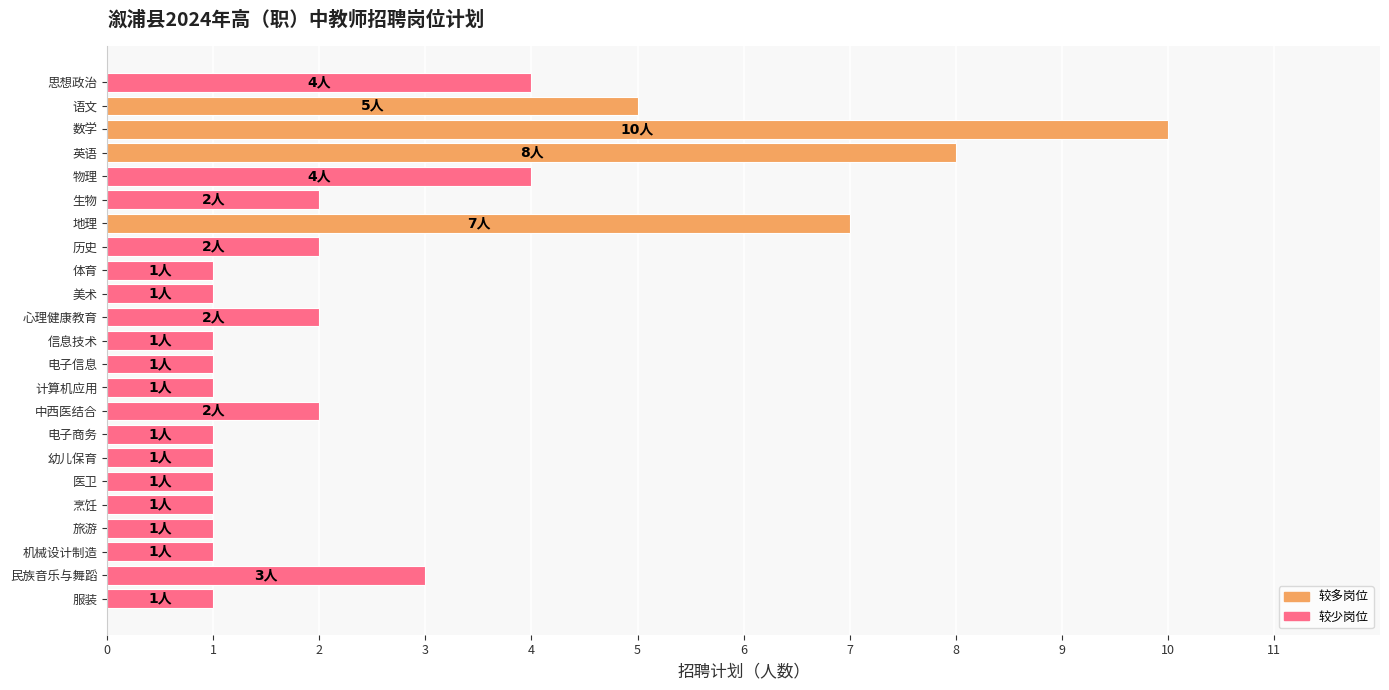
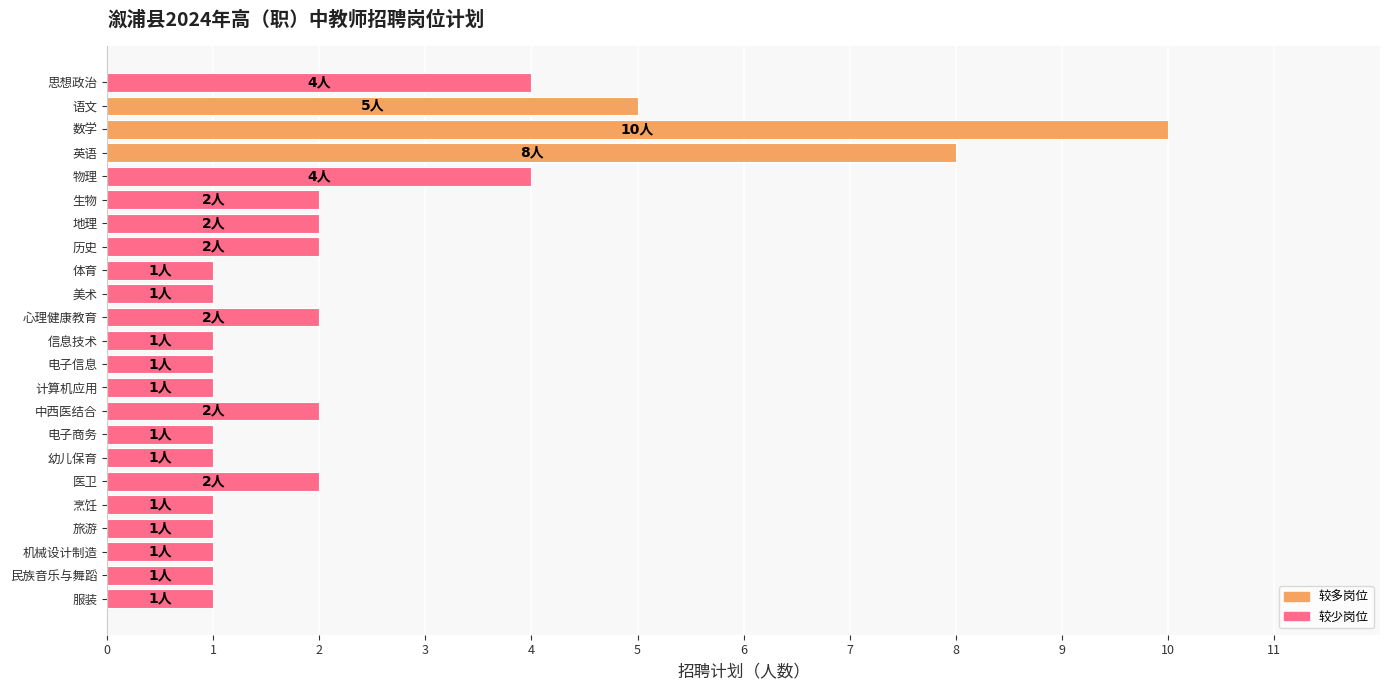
  {
    "思想政治": "4人",
    "语文": "5人",
    "数学": "10人",
    "英语": "8人",
    "物理": "4人",
    "生物": "2人",
-   "地理": "7人",
+   "地理": "2人",
    "历史": "2人",
    "体育": "1人",
    "美术": "1人",
    "心理健康教育": "2人",
    "信息技术": "1人",
    "电子信息": "1人",
    "计算机应用": "1人",
    "中西医结合": "2人",
    "电子商务": "1人",
    "幼儿保育": "1人",
-   "医卫": "1人",
+   "医卫": "2人",
    "烹饪": "1人",
    "旅游": "1人",
    "机械设计制造": "1人",
-   "民族音乐与舞蹈": "3人",
+   "民族音乐与舞蹈": "1人",
    "服装": "1人"
  }
